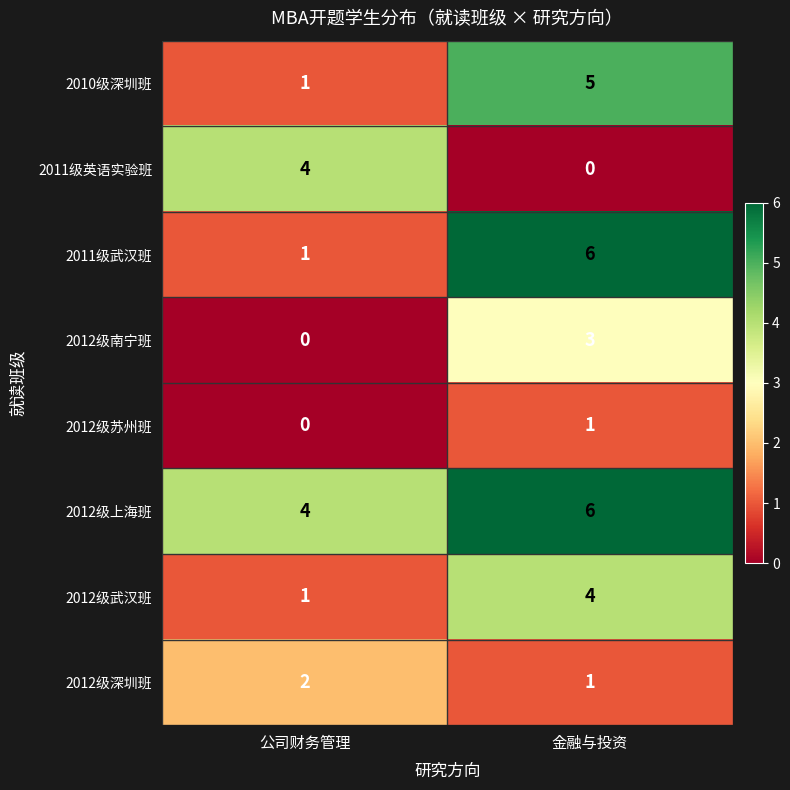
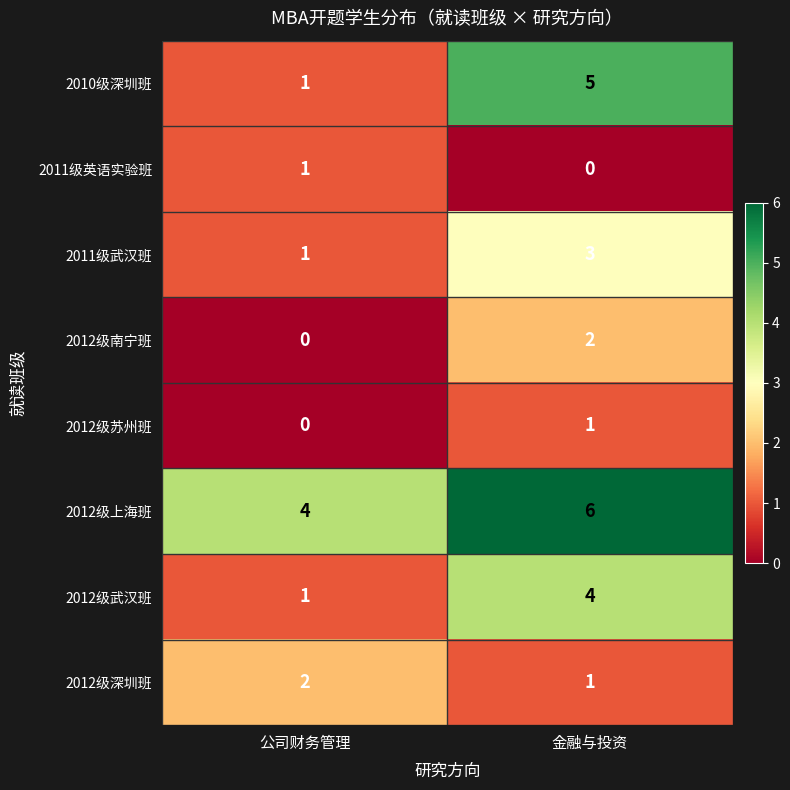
  {
    "2010级深圳班": {
      "公司财务管理": 1,
      "金融与投资": 5
    },
    "2011级英语实验班": {
-     "公司财务管理": 4,
+     "公司财务管理": 1,
      "金融与投资": 0
    },
    "2011级武汉班": {
      "公司财务管理": 1,
-     "金融与投资": 6
+     "金融与投资": 3
    },
    "2012级南宁班": {
      "公司财务管理": 0,
-     "金融与投资": 3
+     "金融与投资": 2
    },
    "2012级苏州班": {
      "公司财务管理": 0,
      "金融与投资": 1
    },
    "2012级上海班": {
      "公司财务管理": 4,
      "金融与投资": 6
    },
    "2012级武汉班": {
      "公司财务管理": 1,
      "金融与投资": 4
    },
    "2012级深圳班": {
      "公司财务管理": 2,
      "金融与投资": 1
    }
  }
